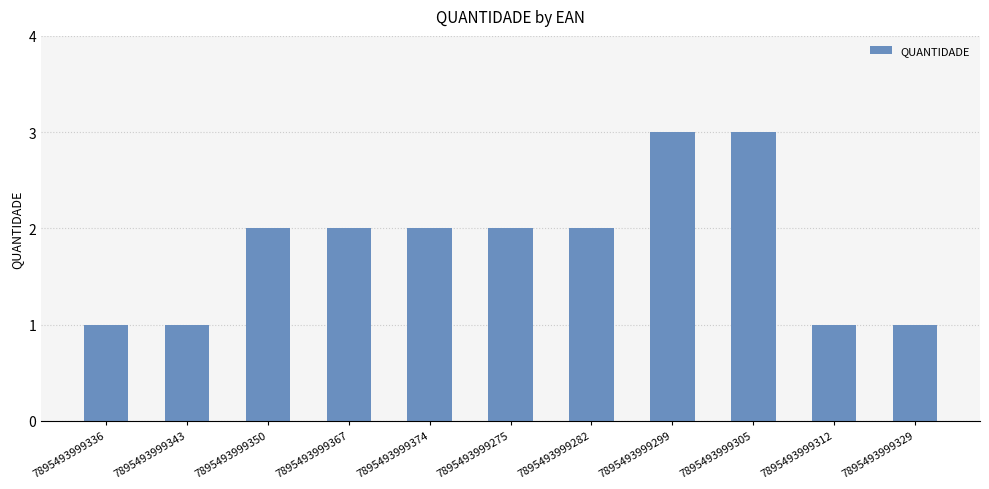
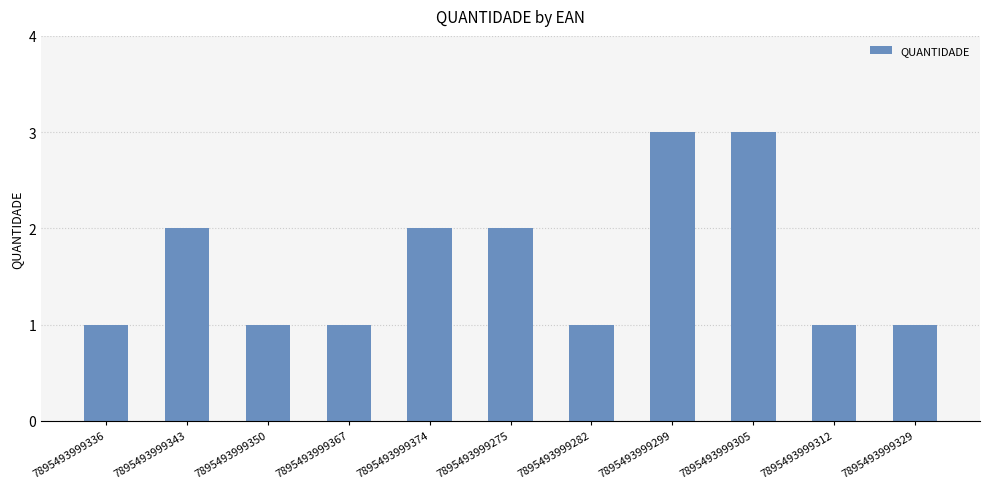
  {
    "7895493999336": 1,
-   "7895493999343": 1,
-   "7895493999350": 2,
-   "7895493999367": 2,
+   "7895493999343": 2,
+   "7895493999350": 1,
+   "7895493999367": 1,
    "7895493999374": 2,
    "7895493999275": 2,
-   "7895493999282": 2,
+   "7895493999282": 1,
    "7895493999299": 3,
    "7895493999305": 3,
    "7895493999312": 1,
    "7895493999329": 1
  }
